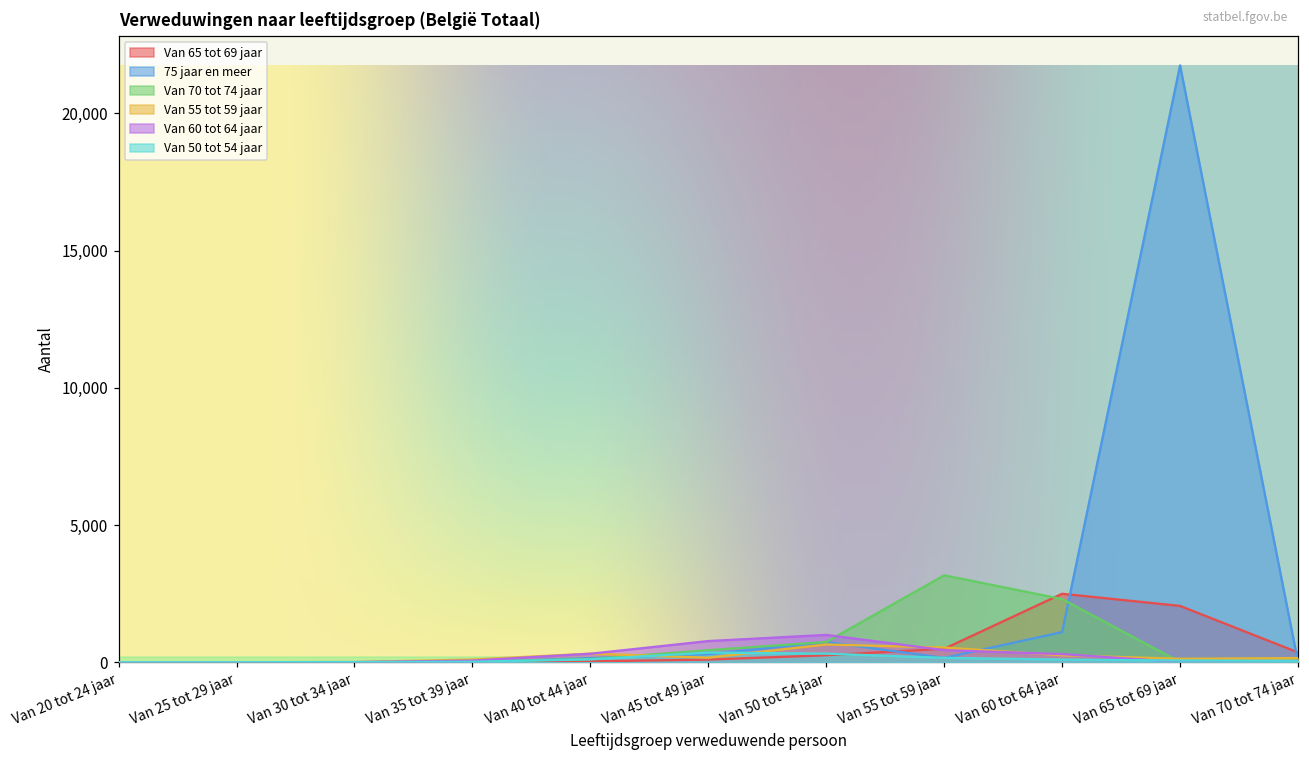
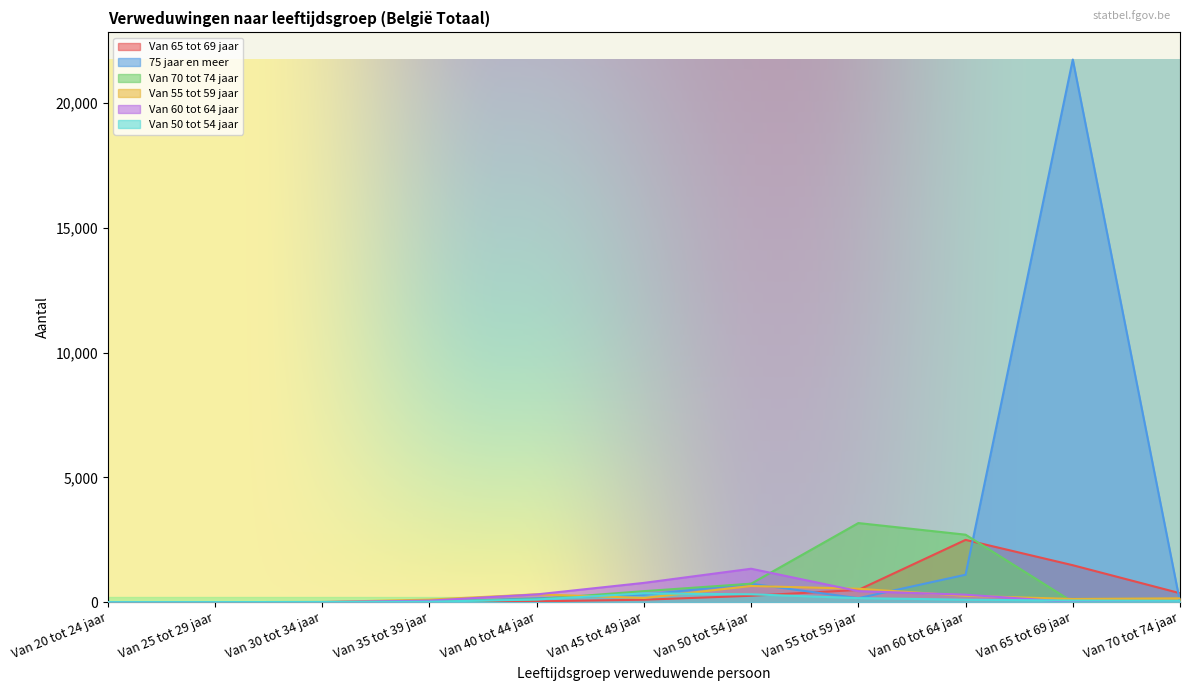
  {
    "Van 65 tot 69 jaar": {
      "Van 60 tot 64 jaar": "2,500",
-     "Van 65 tot 69 jaar": "2,100",
+     "Van 65 tot 69 jaar": "1,500",
      "Van 70 tot 74 jaar": "400"
    },
    "Van 70 tot 74 jaar": {
      "Van 55 tot 59 jaar": "3,200",
-     "Van 60 tot 64 jaar": "2,300"
+     "Van 60 tot 64 jaar": "2,700"
    },
    "Van 60 tot 64 jaar": {
      "Van 45 tot 49 jaar": "800",
-     "Van 50 tot 54 jaar": "1,000"
+     "Van 50 tot 54 jaar": "1,300"
    }
  }
